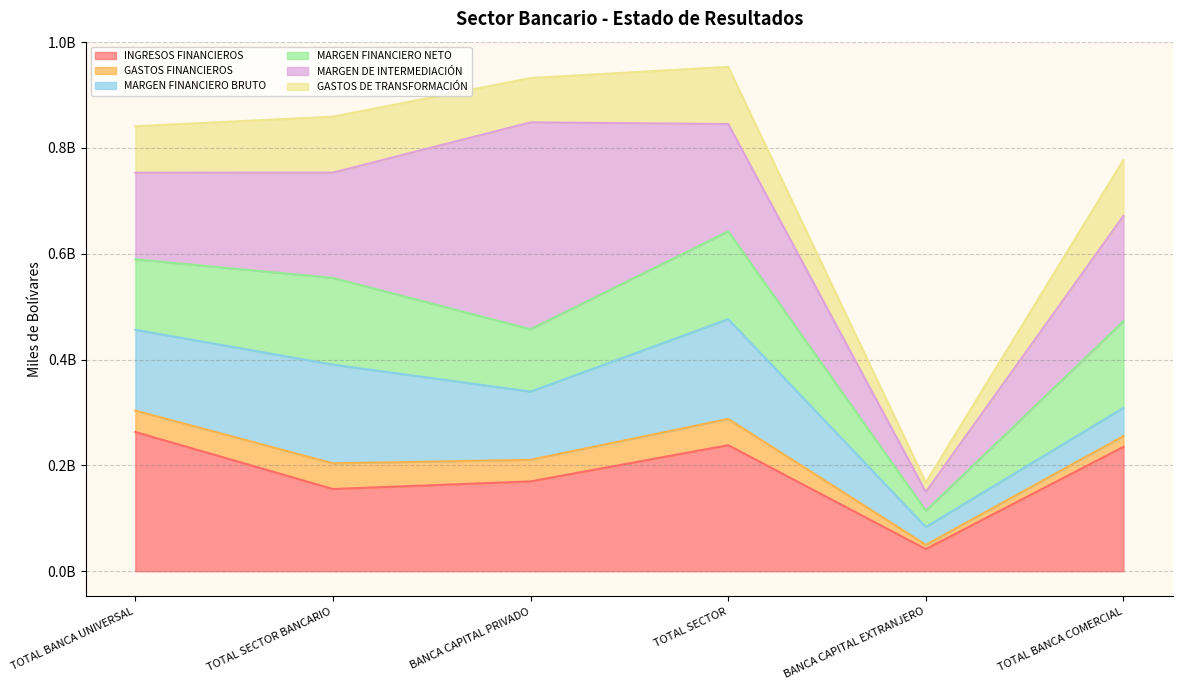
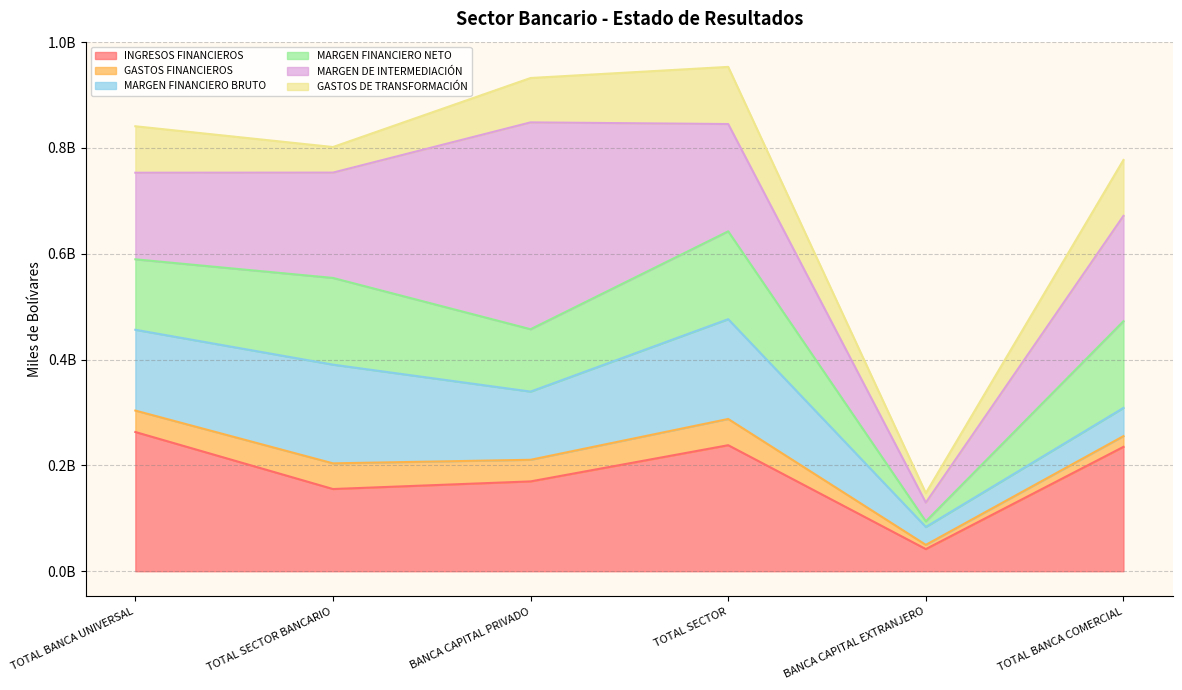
  {
    "INGRESOS FINANCIEROS": {
      "TOTAL BANCA UNIVERSAL": 260000000,
      "TOTAL SECTOR BANCARIO": 160000000,
      "BANCA CAPITAL PRIVADO": 170000000,
      "TOTAL SECTOR": 240000000,
      "BANCA CAPITAL EXTRANJERO": 40000000,
      "TOTAL BANCA COMERCIAL": 240000000
    },
    "GASTOS FINANCIEROS": {
      "TOTAL BANCA UNIVERSAL": 40000000,
      "TOTAL SECTOR BANCARIO": 50000000,
      "BANCA CAPITAL PRIVADO": 40000000,
      "TOTAL SECTOR": 50000000,
      "BANCA CAPITAL EXTRANJERO": 10000000,
      "TOTAL BANCA COMERCIAL": 20000000
    },
    "MARGEN FINANCIERO BRUTO": {
      "TOTAL BANCA UNIVERSAL": 150000000,
      "TOTAL SECTOR BANCARIO": 190000000,
      "BANCA CAPITAL PRIVADO": 130000000,
      "TOTAL SECTOR": 190000000,
      "BANCA CAPITAL EXTRANJERO": 30000000,
      "TOTAL BANCA COMERCIAL": 50000000
    },
    "MARGEN FINANCIERO NETO": {
      "TOTAL BANCA UNIVERSAL": 130000000,
      "TOTAL SECTOR BANCARIO": 160000000,
      "BANCA CAPITAL PRIVADO": 120000000,
      "TOTAL SECTOR": 170000000,
-     "BANCA CAPITAL EXTRANJERO": 30000000,
+     "BANCA CAPITAL EXTRANJERO": 10000000,
      "TOTAL BANCA COMERCIAL": 160000000
    },
    "MARGEN DE INTERMEDIACIÓN": {
      "TOTAL BANCA UNIVERSAL": 160000000,
      "TOTAL SECTOR BANCARIO": 200000000,
      "BANCA CAPITAL PRIVADO": 390000000,
      "TOTAL SECTOR": 200000000,
      "BANCA CAPITAL EXTRANJERO": 40000000,
      "TOTAL BANCA COMERCIAL": 200000000
    },
    "GASTOS DE TRANSFORMACIÓN": {
      "TOTAL BANCA UNIVERSAL": 90000000,
-     "TOTAL SECTOR BANCARIO": 110000000,
+     "TOTAL SECTOR BANCARIO": 50000000,
      "BANCA CAPITAL PRIVADO": 80000000,
      "TOTAL SECTOR": 110000000,
      "BANCA CAPITAL EXTRANJERO": 20000000,
      "TOTAL BANCA COMERCIAL": 110000000
    }
  }
